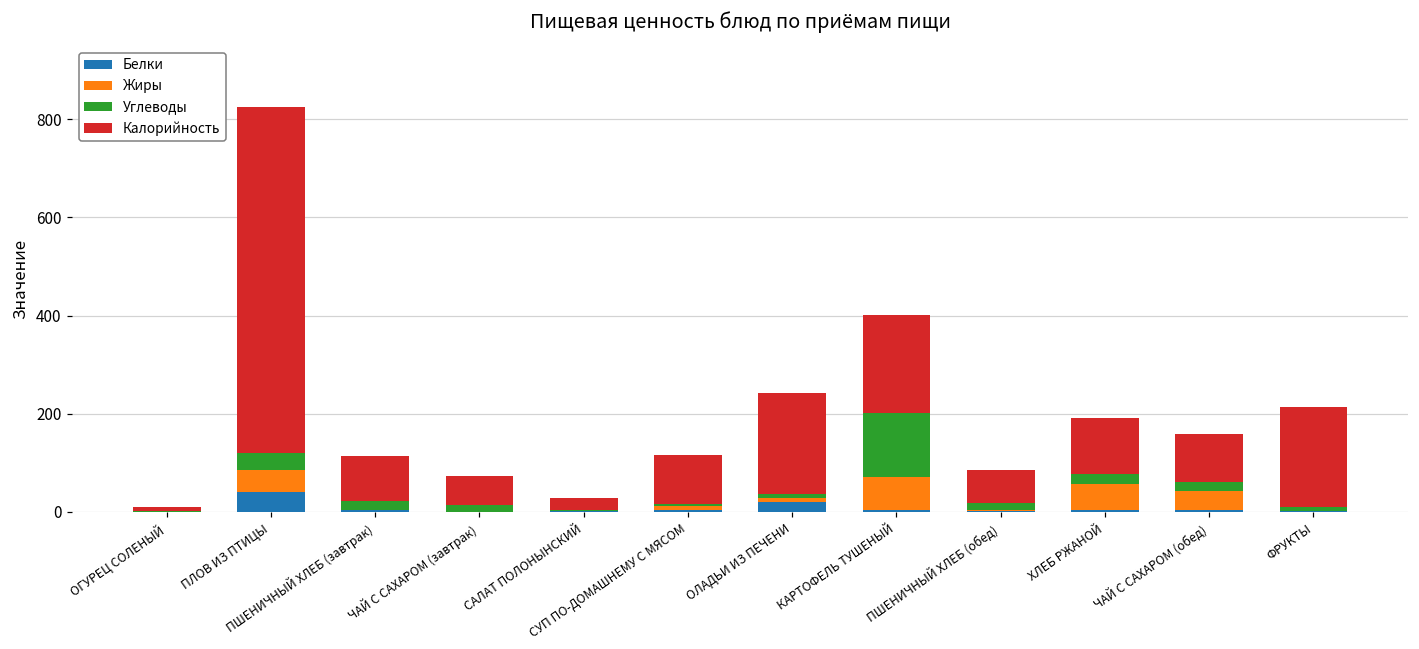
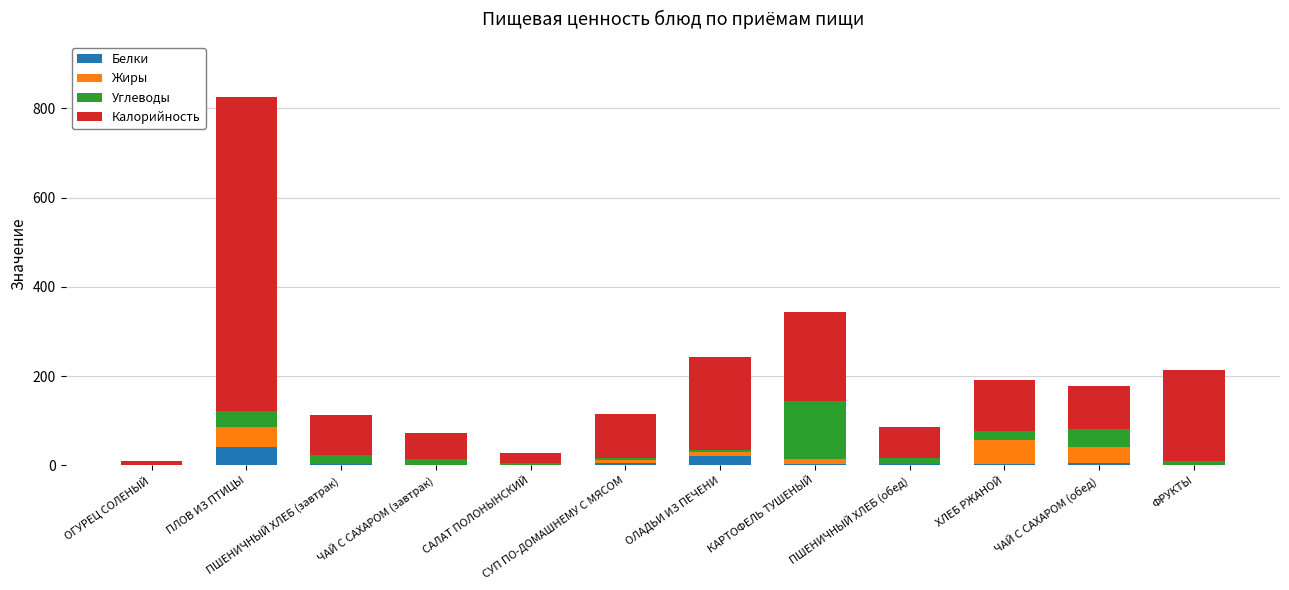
  {
    "Белки": {
      "ПЛОВ ИЗ ПТИЦЫ": 40,
      "ОЛАДЬИ ИЗ ПЕЧЕНИ": 20
    },
    "Жиры": {
      "ПЛОВ ИЗ ПТИЦЫ": 40,
      "ЧАЙ С САХАРОМ (завтрак)": 0,
      "СУП ПО-ДОМАШНЕМУ С МЯСОМ": 10,
      "ОЛАДЬИ ИЗ ПЕЧЕНИ": 10,
-     "КАРТОФЕЛЬ ТУШЕНЫЙ": 70,
+     "КАРТОФЕЛЬ ТУШЕНЫЙ": 10,
      "ХЛЕБ РЖАНОЙ": 50,
      "ЧАЙ С САХАРОМ (обед)": 40
    },
    "Углеводы": {
      "ПЛОВ ИЗ ПТИЦЫ": 40,
      "ПШЕНИЧНЫЙ ХЛЕБ (завтрак)": 20,
      "ЧАЙ С САХАРОМ (завтрак)": 10,
      "ОЛАДЬИ ИЗ ПЕЧЕНИ": 10,
      "КАРТОФЕЛЬ ТУШЕНЫЙ": 130,
      "ПШЕНИЧНЫЙ ХЛЕБ (обед)": 10,
      "ХЛЕБ РЖАНОЙ": 20,
-     "ЧАЙ С САХАРОМ (обед)": 20,
+     "ЧАЙ С САХАРОМ (обед)": 40,
      "ФРУКТЫ": 10
    },
    "Калорийность": {
      "ОГУРЕЦ СОЛЕНЫЙ": 10,
      "ПЛОВ ИЗ ПТИЦЫ": 700,
      "ПШЕНИЧНЫЙ ХЛЕБ (завтрак)": 90,
      "ЧАЙ С САХАРОМ (завтрак)": 60,
      "САЛАТ ПОЛОНЫНСКИЙ": 20,
      "СУП ПО-ДОМАШНЕМУ С МЯСОМ": 100,
      "ОЛАДЬИ ИЗ ПЕЧЕНИ": 210,
      "КАРТОФЕЛЬ ТУШЕНЫЙ": 200,
      "ПШЕНИЧНЫЙ ХЛЕБ (обед)": 70,
      "ХЛЕБ РЖАНОЙ": 110,
      "ЧАЙ С САХАРОМ (обед)": 100,
      "ФРУКТЫ": 210
    }
  }
